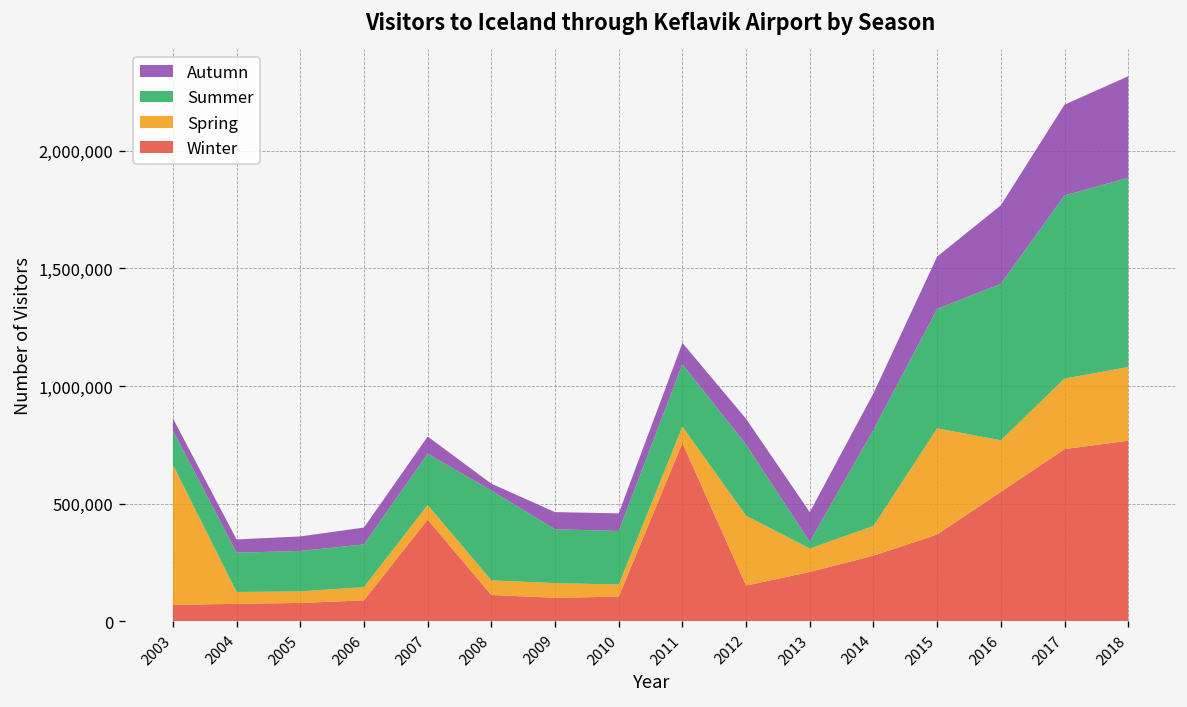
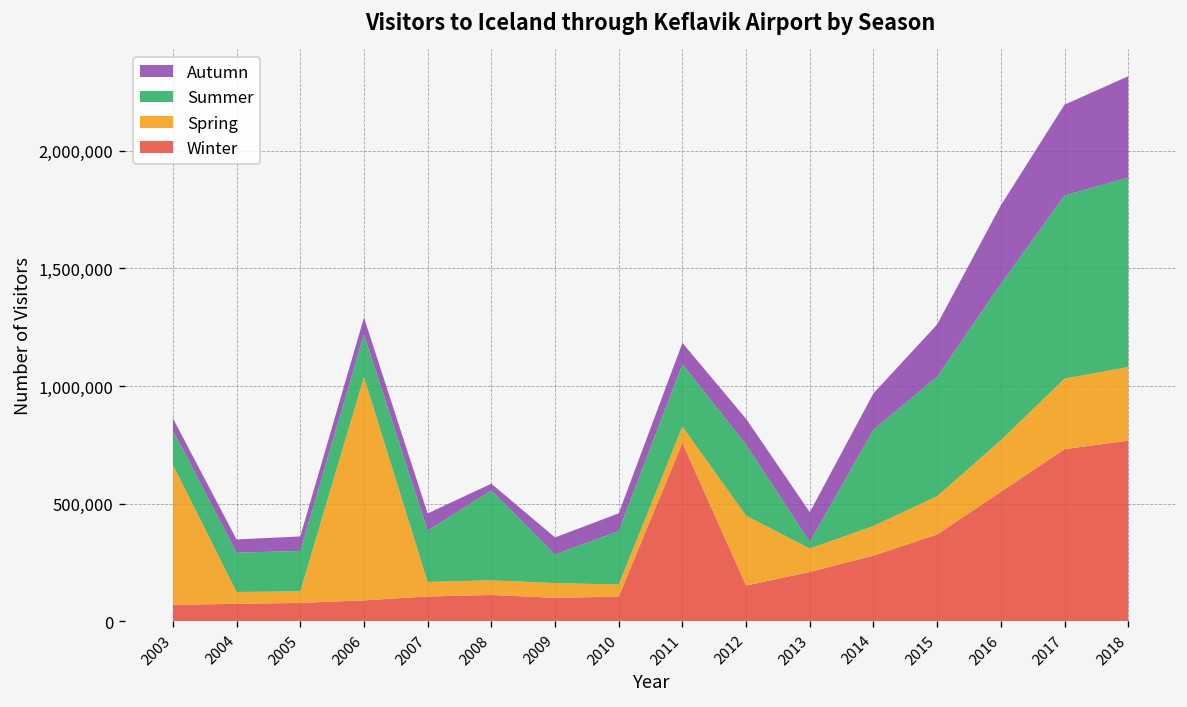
  {
    "Winter": {
      "2003": "70,000",
      "2004": "80,000",
      "2005": "80,000",
      "2006": "90,000",
-     "2007": "430,000",
+     "2007": "110,000",
      "2008": "110,000",
      "2009": "100,000",
      "2010": "110,000",
      "2011": "760,000",
      "2012": "150,000",
      "2013": "210,000",
      "2014": "280,000",
      "2015": "370,000",
      "2016": "550,000",
      "2017": "730,000",
      "2018": "770,000"
    },
    "Spring": {
      "2003": "590,000",
      "2004": "50,000",
      "2005": "50,000",
-     "2006": "60,000",
+     "2006": "950,000",
      "2007": "60,000",
      "2008": "60,000",
      "2009": "60,000",
      "2010": "50,000",
      "2011": "70,000",
      "2012": "300,000",
      "2013": "100,000",
      "2014": "130,000",
-     "2015": "450,000",
+     "2015": "160,000",
      "2016": "220,000",
      "2017": "300,000",
      "2018": "310,000"
    },
    "Summer": {
      "2003": "150,000",
      "2004": "170,000",
      "2005": "170,000",
      "2006": "180,000",
      "2007": "220,000",
      "2008": "380,000",
-     "2009": "230,000",
+     "2009": "120,000",
      "2010": "230,000",
      "2011": "270,000",
      "2012": "300,000",
      "2013": "30,000",
      "2014": "410,000",
      "2015": "510,000",
      "2016": "660,000",
      "2017": "780,000",
      "2018": "800,000"
    },
    "Autumn": {
      "2003": "50,000",
      "2004": "60,000",
      "2005": "60,000",
      "2006": "70,000",
      "2007": "70,000",
      "2008": "30,000",
      "2009": "70,000",
      "2010": "70,000",
      "2011": "90,000",
      "2012": "110,000",
      "2013": "130,000",
      "2014": "150,000",
      "2015": "220,000",
      "2016": "330,000",
      "2017": "390,000",
      "2018": "430,000"
    }
  }
